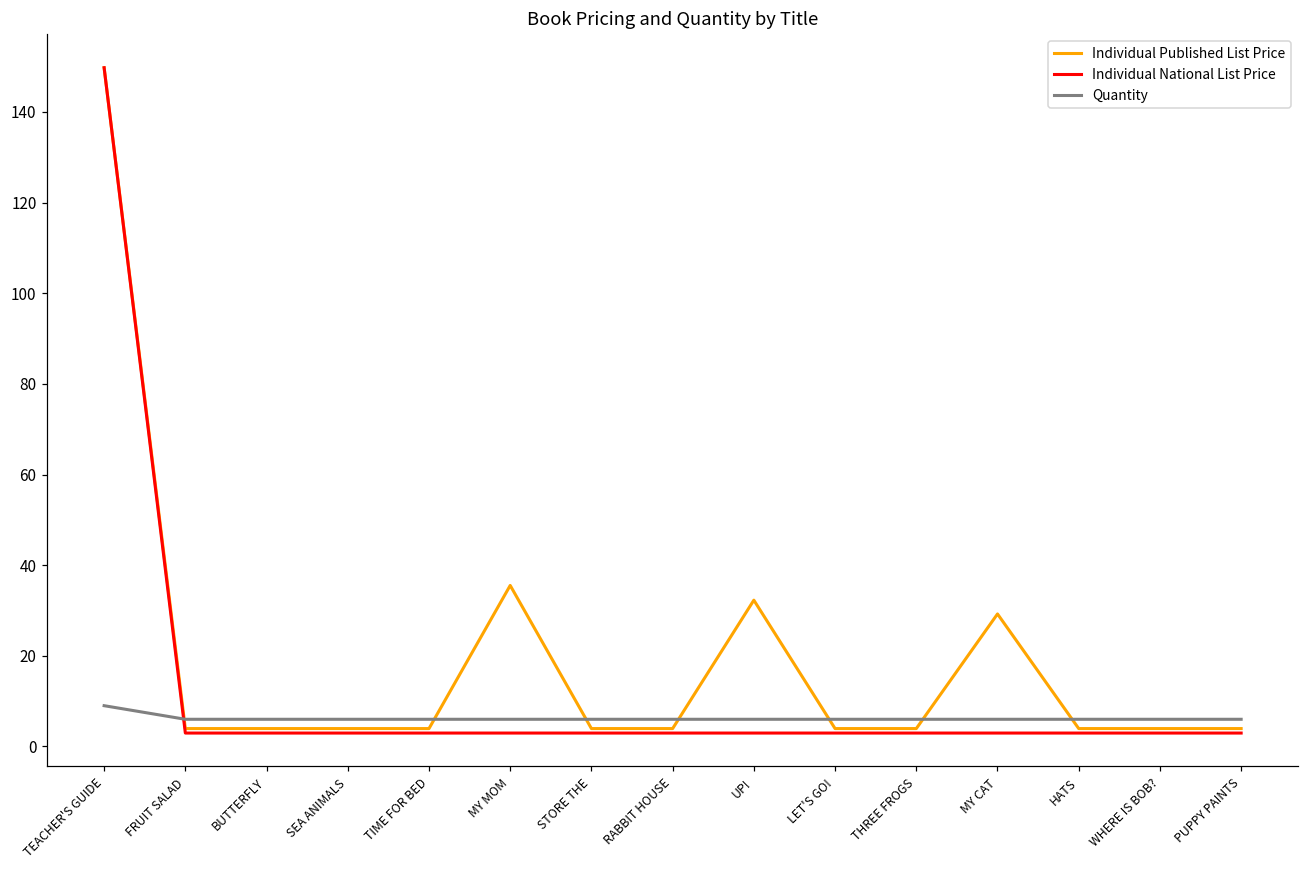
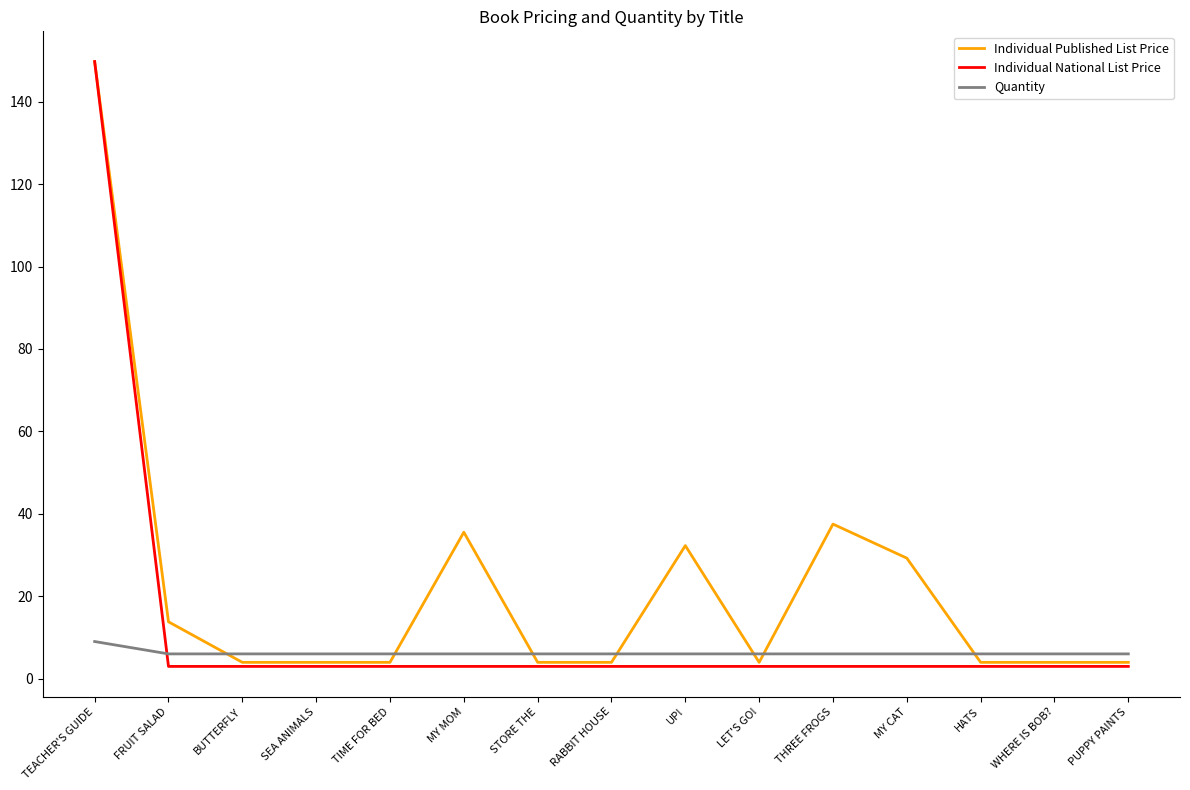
  {
    "Individual Published List Price": {
-     "FRUIT SALAD": 4,
+     "FRUIT SALAD": 14,
      "BUTTERFLY": 4,
      "SEA ANIMALS": 4,
      "TIME FOR BED": 4,
      "MY MOM": 36,
      "STORE THE": 4,
      "RABBIT HOUSE": 4,
      "UP!": 32,
      "LET'S GO!": 4,
-     "THREE FROGS": 4,
+     "THREE FROGS": 38,
      "MY CAT": 29,
      "HATS": 4,
      "WHERE IS BOB?": 4,
      "PUPPY PAINTS": 4
    },
    "Individual National List Price": {
      "FRUIT SALAD": 3,
      "BUTTERFLY": 3,
      "SEA ANIMALS": 3,
      "TIME FOR BED": 3,
      "MY MOM": 3,
      "STORE THE": 3,
      "RABBIT HOUSE": 3,
      "UP!": 3,
      "LET'S GO!": 3,
      "THREE FROGS": 3,
      "MY CAT": 3,
      "HATS": 3,
      "WHERE IS BOB?": 3,
      "PUPPY PAINTS": 3
    },
    "Quantity": {
      "TEACHER'S GUIDE": 9,
      "FRUIT SALAD": 6,
      "BUTTERFLY": 6,
      "SEA ANIMALS": 6,
      "TIME FOR BED": 6,
      "MY MOM": 6,
      "STORE THE": 6,
      "RABBIT HOUSE": 6,
      "UP!": 6,
      "LET'S GO!": 6,
      "THREE FROGS": 6,
      "MY CAT": 6,
      "HATS": 6,
      "WHERE IS BOB?": 6,
      "PUPPY PAINTS": 6
    }
  }
